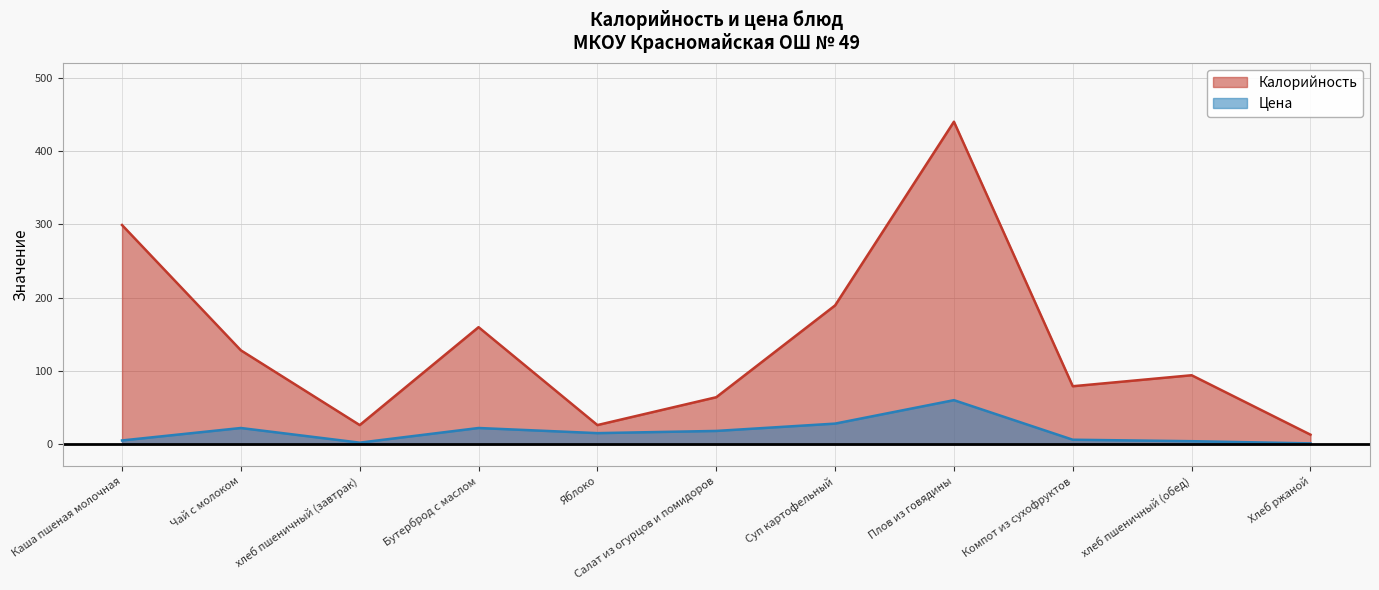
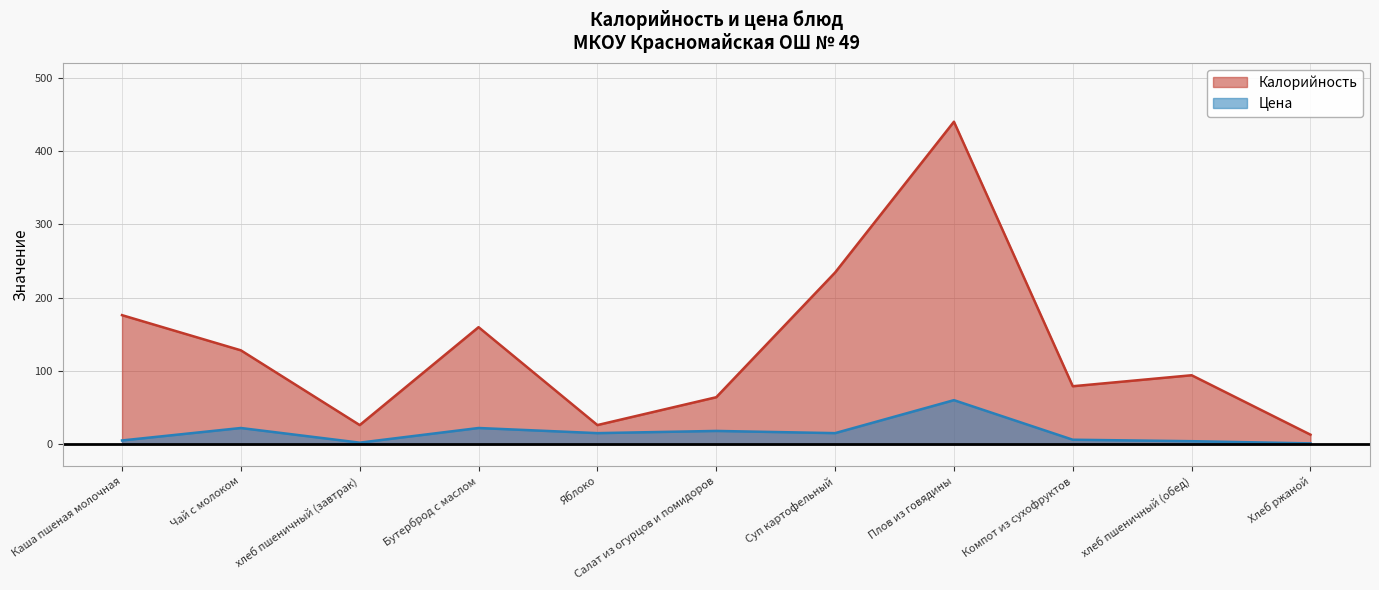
  {
    "Калорийность": {
-     "Каша пшеная молочная": 300,
+     "Каша пшеная молочная": 180,
      "Чай с молоком": 130,
      "хлеб пшеничный (завтрак)": 30,
      "Бутерброд с маслом": 160,
      "Яблоко": 30,
      "Салат из огурцов и помидоров": 60,
-     "Суп картофельный": 190,
+     "Суп картофельный": 230,
      "Плов из говядины": 440,
      "Компот из сухофруктов": 80,
      "хлеб пшеничный (обед)": 90,
      "Хлеб ржаной": 10
    },
    "Цена": {
      "Каша пшеная молочная": 10,
      "Чай с молоком": 20,
      "хлеб пшеничный (завтрак)": 0,
      "Бутерброд с маслом": 20,
      "Яблоко": 20,
      "Салат из огурцов и помидоров": 20,
-     "Суп картофельный": 30,
+     "Суп картофельный": 20,
      "Плов из говядины": 60,
      "Компот из сухофруктов": 10,
      "хлеб пшеничный (обед)": 0,
      "Хлеб ржаной": 0
    }
  }
